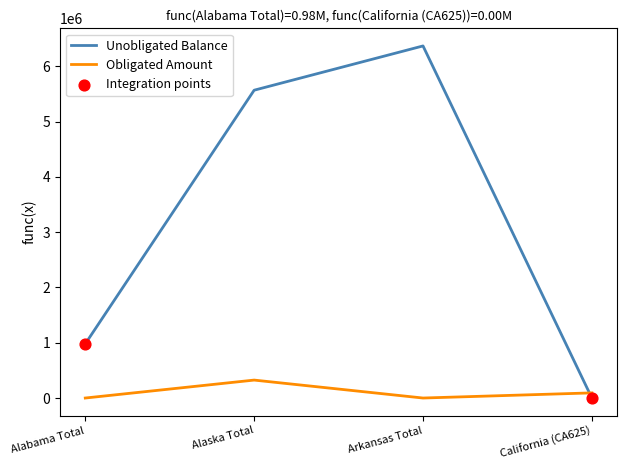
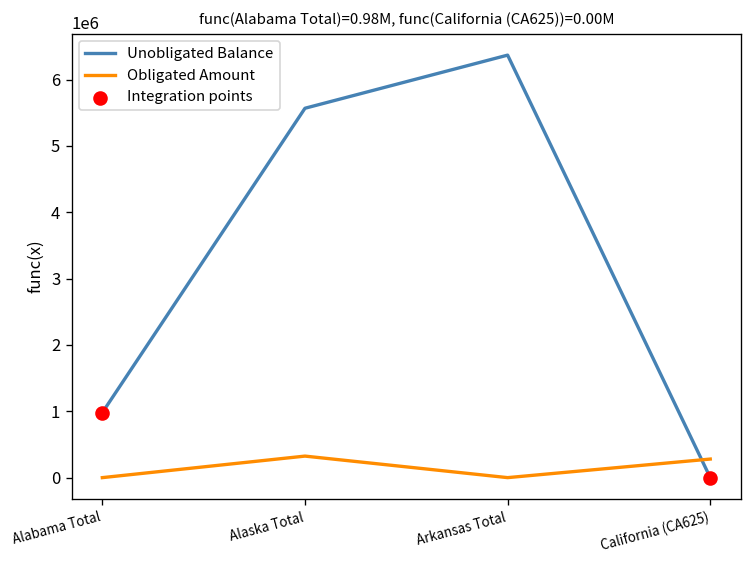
  {
    "Unobligated Balance": {
      "Alaska Total": 5600000,
      "Arkansas Total": 6400000
    },
    "Obligated Amount": {
      "Alabama Total": 0,
      "Alaska Total": 300000,
      "Arkansas Total": 0,
-     "California (CA625)": 100000
+     "California (CA625)": 300000
    }
  }
